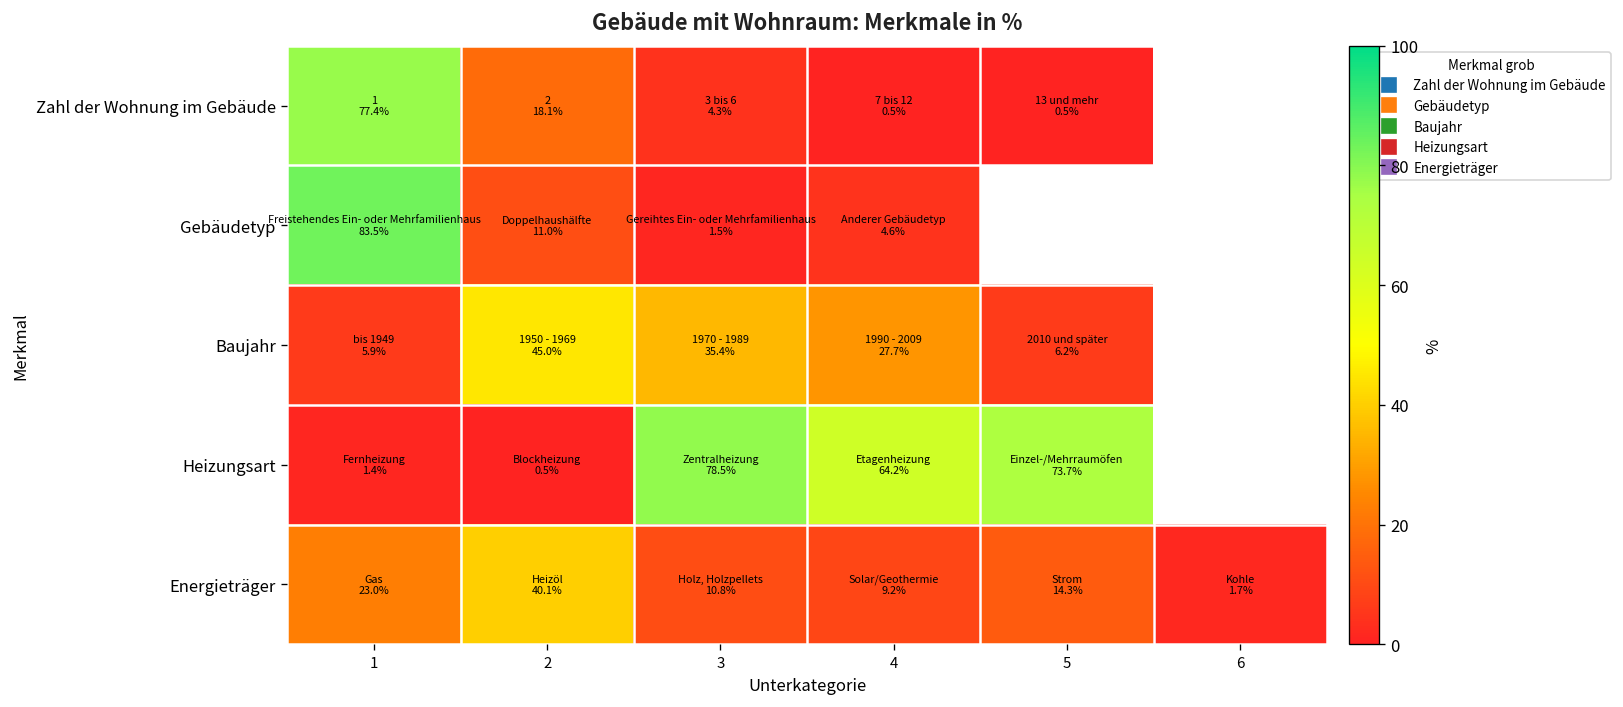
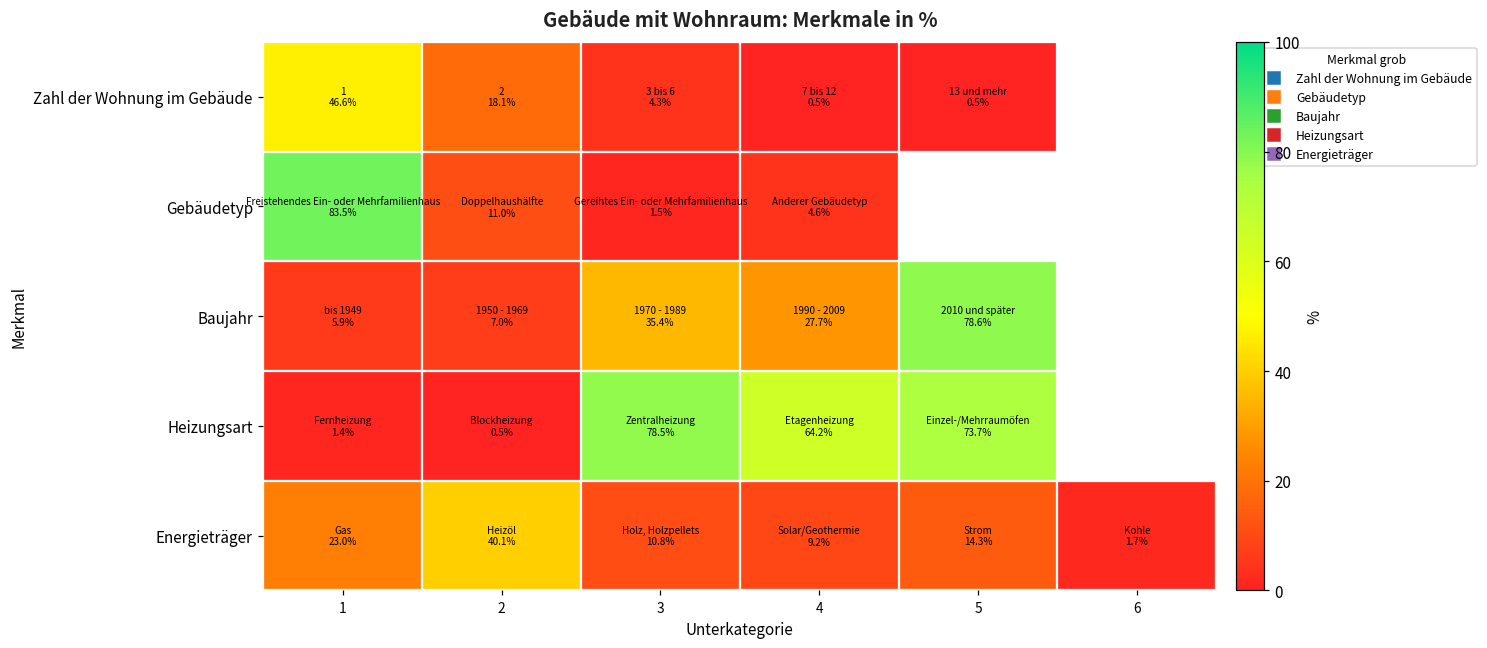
  {
    "Zahl der Wohnung im Gebäude": {
-     "1": "77.4%"
+     "1": "46.6%"
    },
    "Gebäudetyp": {
      "1": "83.5%",
      "2": "11.0%",
      "3": "1.5%",
      "4": "4.6%"
    },
    "Baujahr": {
-     "2": "45.0%",
-     "5": "6.2%"
+     "2": "7.0%",
+     "5": "78.6%"
    },
    "Heizungsart": {
      "1": "1.4%",
      "2": "0.5%",
      "3": "78.5%",
      "4": "64.2%",
      "5": "73.7%"
    },
    "Energieträger": {
      "1": "23.0%",
      "2": "40.1%",
      "3": "10.8%",
      "4": "9.2%",
      "5": "14.3%",
      "6": "1.7%"
    }
  }
